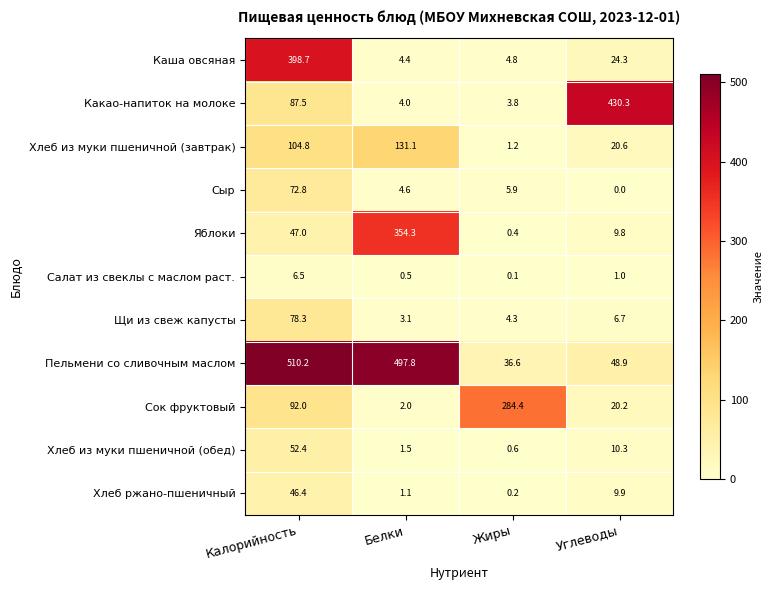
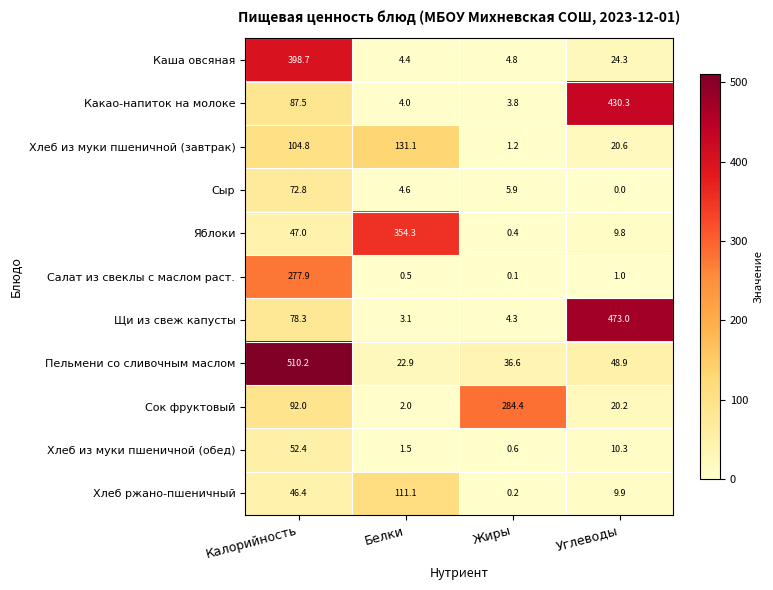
  {
    "Каша овсяная": {
      "Калорийность": 398.7,
      "Белки": 4.4,
      "Жиры": 4.8,
      "Углеводы": 24.3
    },
    "Какао-напиток на молоке": {
      "Калорийность": 87.5,
      "Белки": 4.0,
      "Жиры": 3.8,
      "Углеводы": 430.3
    },
    "Хлеб из муки пшеничной (завтрак)": {
      "Калорийность": 104.8,
      "Белки": 131.1,
      "Жиры": 1.2,
      "Углеводы": 20.6
    },
    "Сыр": {
      "Калорийность": 72.8,
      "Белки": 4.6,
      "Жиры": 5.9,
      "Углеводы": 0.0
    },
    "Яблоки": {
      "Калорийность": 47.0,
      "Белки": 354.3,
      "Жиры": 0.4,
      "Углеводы": 9.8
    },
    "Салат из свеклы с маслом раст.": {
-     "Калорийность": 6.5,
+     "Калорийность": 277.9,
      "Белки": 0.5,
      "Жиры": 0.1,
      "Углеводы": 1.0
    },
    "Щи из свеж капусты": {
      "Калорийность": 78.3,
      "Белки": 3.1,
      "Жиры": 4.3,
-     "Углеводы": 6.7
+     "Углеводы": 473.0
    },
    "Пельмени со сливочным маслом": {
      "Калорийность": 510.2,
-     "Белки": 497.8,
+     "Белки": 22.9,
      "Жиры": 36.6,
      "Углеводы": 48.9
    },
    "Сок фруктовый": {
      "Калорийность": 92.0,
      "Белки": 2.0,
      "Жиры": 284.4,
      "Углеводы": 20.2
    },
    "Хлеб из муки пшеничной (обед)": {
      "Калорийность": 52.4,
      "Белки": 1.5,
      "Жиры": 0.6,
      "Углеводы": 10.3
    },
    "Хлеб ржано-пшеничный": {
      "Калорийность": 46.4,
-     "Белки": 1.1,
+     "Белки": 111.1,
      "Жиры": 0.2,
      "Углеводы": 9.9
    }
  }
